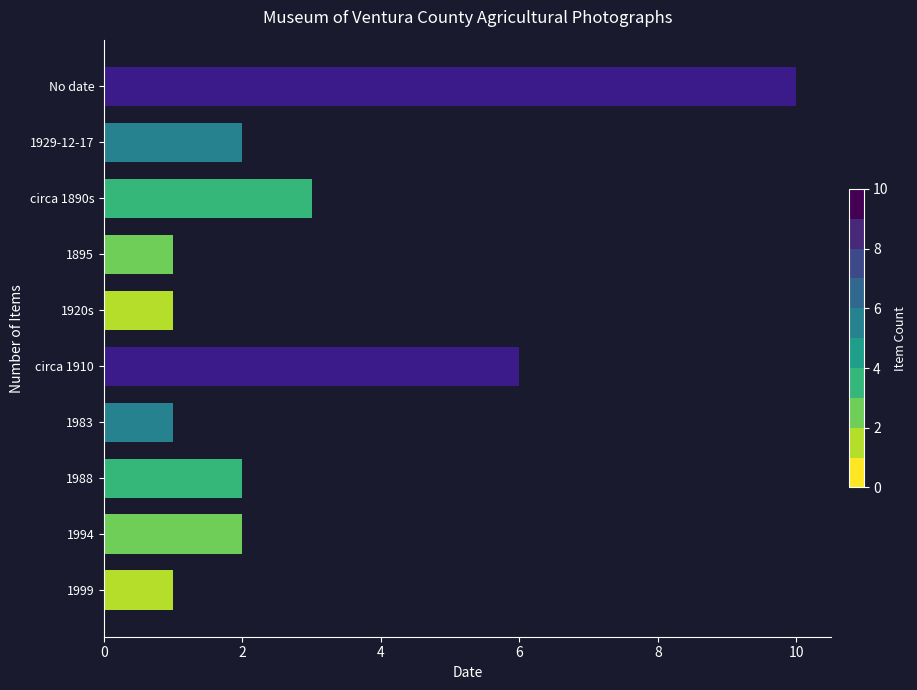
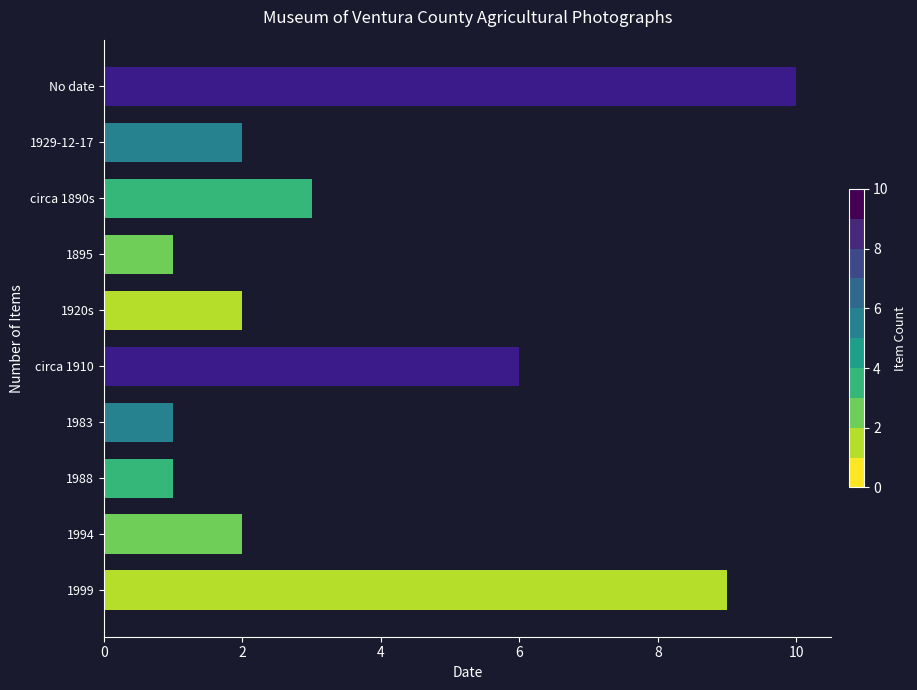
  {
    "No date": 10,
    "1929-12-17": 2,
    "circa 1890s": 3,
    "1895": 1,
-   "1920s": 1,
+   "1920s": 2,
    "circa 1910": 6,
    "1983": 1,
-   "1988": 2,
+   "1988": 1,
    "1994": 2,
-   "1999": 1
+   "1999": 9
  }
